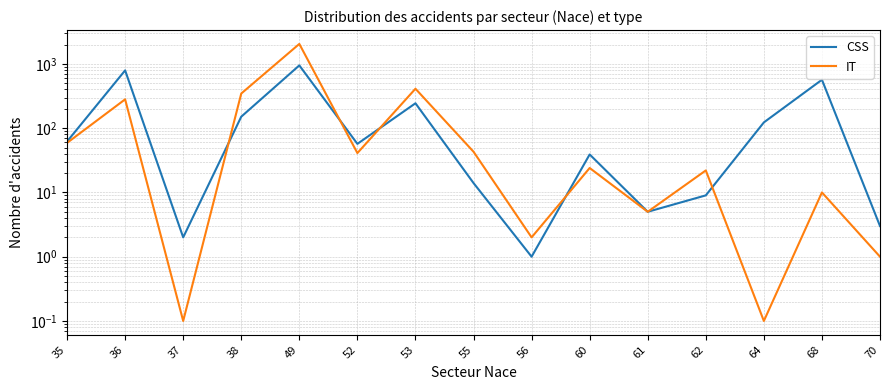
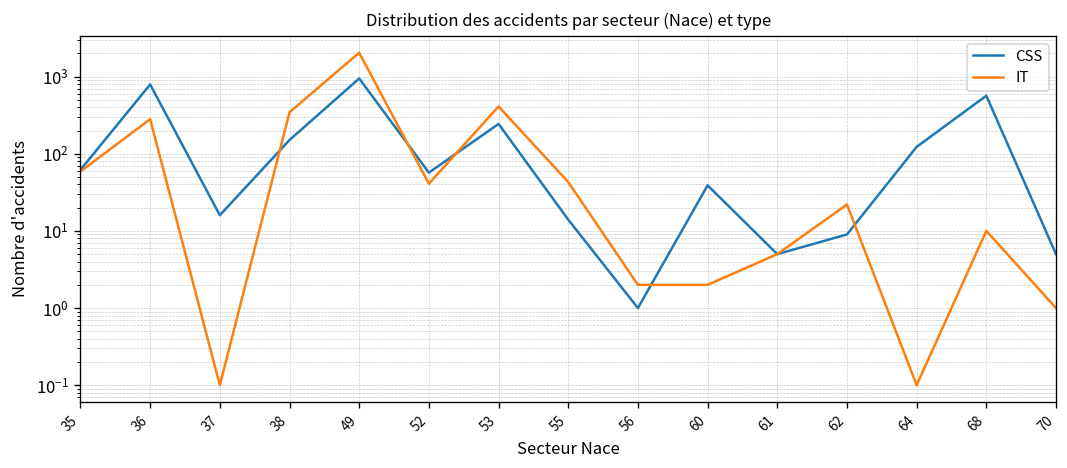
  {
    "CSS": {
      "36": 800,
-     "37": 2,
+     "37": 16,
      "38": 150,
      "49": 900,
      "52": 60,
      "53": 240,
      "55": 14,
      "56": 1,
      "60": 40,
      "62": 9,
      "64": 120,
      "68": 600,
-     "70": 3
+     "70": 5
    },
    "IT": {
      "36": 300,
      "37": 0.10,
      "38": 300,
      "49": 2000,
      "52": 40,
      "53": 400,
      "55": 40,
      "56": 2,
-     "60": 24,
+     "60": 2,
      "62": 22,
      "64": 0.10,
      "68": 10,
      "70": 1
    }
  }
